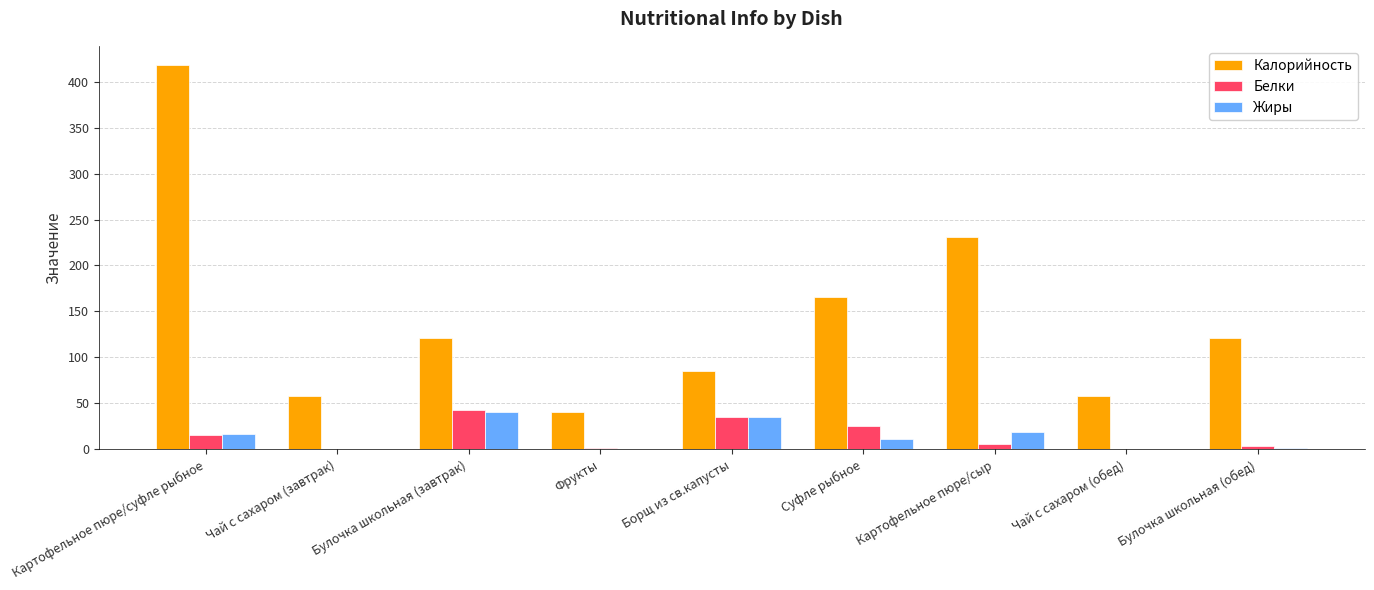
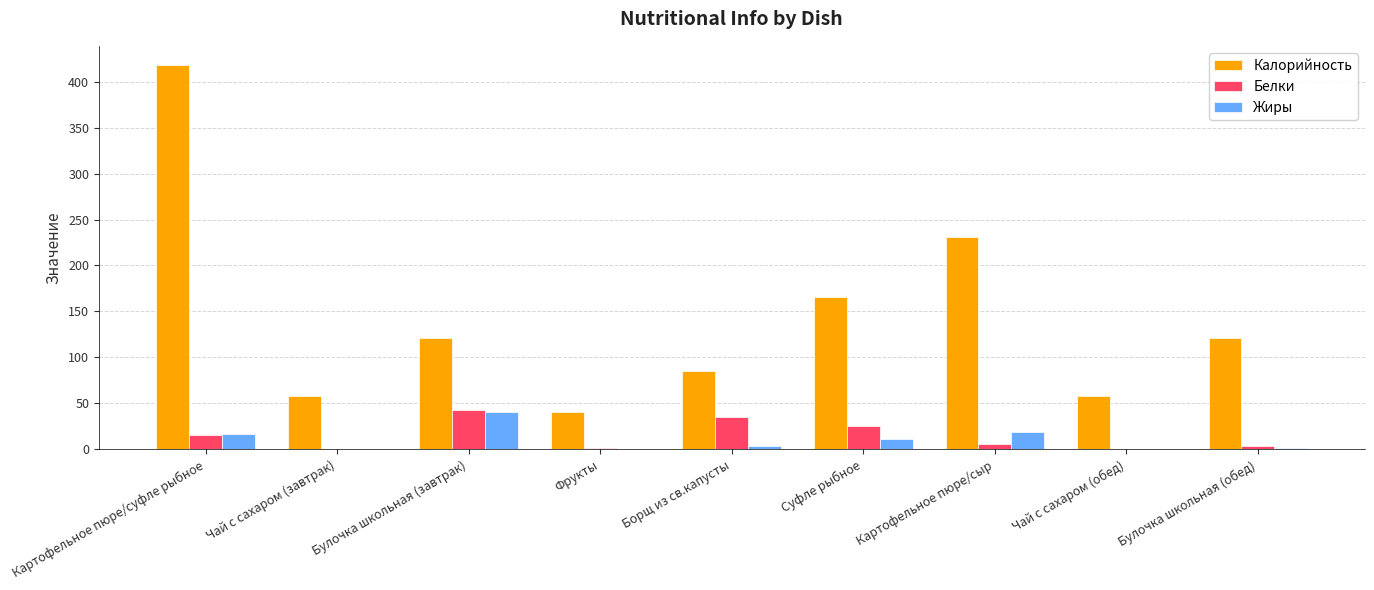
  {
    "Калорийность": {
      "Картофельное пюре/суфле рыбное": 420,
      "Чай с сахаром (завтрак)": 60,
      "Булочка школьная (завтрак)": 120,
      "Фрукты": 40,
      "Борщ из св.капусты": 90,
      "Суфле рыбное": 170,
      "Картофельное пюре/сыр": 230,
      "Чай с сахаром (обед)": 60,
      "Булочка школьная (обед)": 120
    },
    "Белки": {
      "Картофельное пюре/суфле рыбное": 20,
      "Чай с сахаром (завтрак)": 0,
      "Булочка школьная (завтрак)": 40,
      "Борщ из св.капусты": 40,
      "Суфле рыбное": 30,
      "Картофельное пюре/сыр": 10,
      "Чай с сахаром (обед)": 0,
      "Булочка школьная (обед)": 0
    },
    "Жиры": {
      "Картофельное пюре/суфле рыбное": 20,
      "Чай с сахаром (завтрак)": 0,
      "Булочка школьная (завтрак)": 40,
      "Фрукты": 0,
-     "Борщ из св.капусты": 40,
+     "Борщ из св.капусты": 0,
      "Суфле рыбное": 10,
      "Картофельное пюре/сыр": 20,
      "Чай с сахаром (обед)": 0
    }
  }
